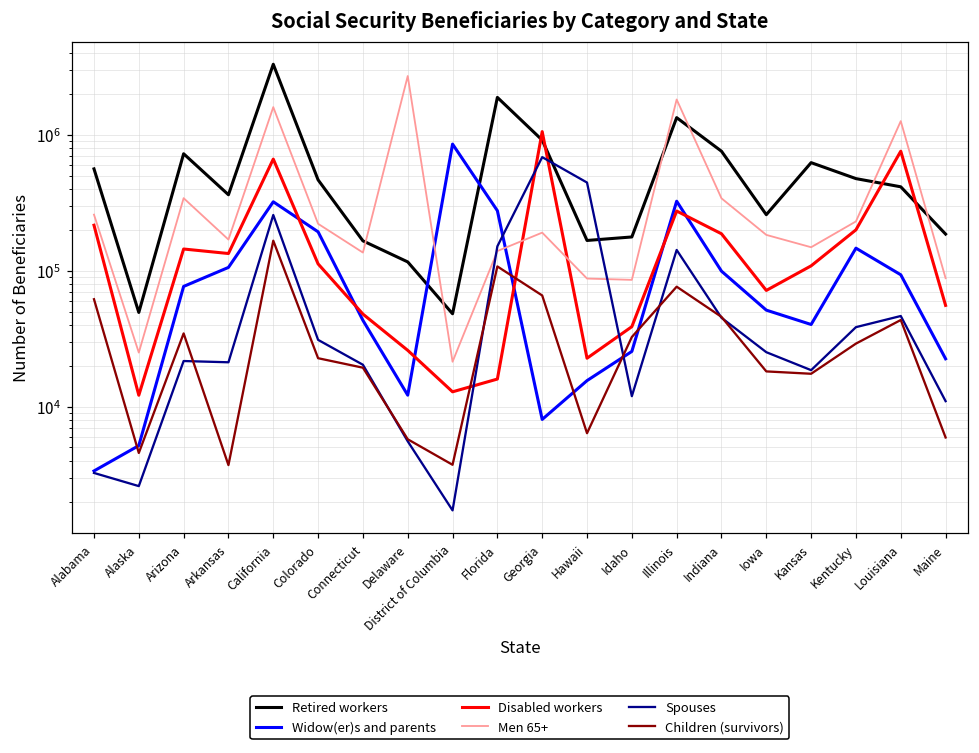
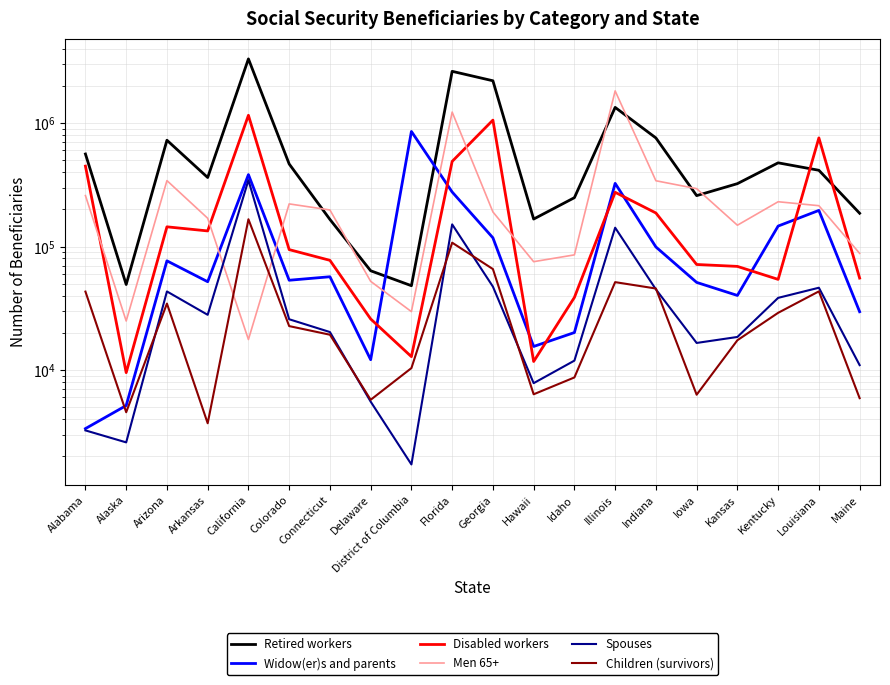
  {
    "Retired workers": {
      "Alabama": 600000,
      "Alaska": 49000,
      "Arizona": 700000,
      "Arkansas": 360000,
      "California": 3300000,
      "Colorado": 470000,
      "Connecticut": 170000,
-     "Delaware": 120000,
+     "Delaware": 60000,
      "District of Columbia": 48000,
-     "Florida": 1900000,
-     "Georgia": 900000,
+     "Florida": 2600000,
+     "Georgia": 2200000,
      "Hawaii": 170000,
-     "Idaho": 180000,
+     "Idaho": 250000,
      "Illinois": 1300000,
      "Indiana": 800000,
      "Iowa": 260000,
-     "Kansas": 600000,
+     "Kansas": 320000,
      "Kentucky": 480000,
      "Louisiana": 410000,
      "Maine": 190000
    },
    "Widow(er)s and parents": {
      "Alaska": 5200,
      "Arizona": 80000,
-     "Arkansas": 110000,
-     "California": 320000,
-     "Colorado": 190000,
-     "Connecticut": 43000,
+     "Arkansas": 52000,
+     "California": 380000,
+     "Colorado": 53000,
+     "Connecticut": 60000,
      "Delaware": 12000,
      "District of Columbia": 900000,
      "Florida": 280000,
-     "Georgia": 8000,
+     "Georgia": 120000,
      "Hawaii": 16000,
-     "Idaho": 25000,
+     "Idaho": 20000,
      "Illinois": 320000,
      "Indiana": 100000,
      "Iowa": 51000,
      "Kansas": 40000,
      "Kentucky": 150000,
-     "Louisiana": 90000,
-     "Maine": 22000
+     "Louisiana": 200000,
+     "Maine": 30000
    },
    "Disabled workers": {
-     "Alabama": 220000,
-     "Alaska": 12000,
+     "Alabama": 450000,
+     "Alaska": 10000,
      "Arizona": 140000,
      "Arkansas": 130000,
-     "California": 700000,
-     "Colorado": 110000,
-     "Connecticut": 48000,
+     "California": 1200000,
+     "Colorado": 90000,
+     "Connecticut": 80000,
      "Delaware": 26000,
      "District of Columbia": 13000,
-     "Florida": 16000,
+     "Florida": 490000,
      "Georgia": 1100000,
-     "Hawaii": 23000,
+     "Hawaii": 12000,
      "Idaho": 39000,
      "Illinois": 270000,
      "Indiana": 190000,
      "Iowa": 70000,
-     "Kansas": 110000,
-     "Kentucky": 200000,
+     "Kansas": 70000,
+     "Kentucky": 50000,
      "Louisiana": 800000,
      "Maine": 60000
    },
    "Men 65+": {
      "Alabama": 260000,
      "Alaska": 25000,
      "Arizona": 340000,
      "Arkansas": 170000,
-     "California": 1600000,
+     "California": 18000,
      "Colorado": 220000,
-     "Connecticut": 140000,
-     "Delaware": 2700000,
-     "District of Columbia": 21000,
-     "Florida": 140000,
+     "Connecticut": 200000,
+     "Delaware": 52000,
+     "District of Columbia": 30000,
+     "Florida": 1200000,
      "Georgia": 190000,
-     "Hawaii": 90000,
+     "Hawaii": 80000,
      "Idaho": 90000,
      "Illinois": 1800000,
      "Indiana": 340000,
-     "Iowa": 180000,
+     "Iowa": 290000,
      "Kansas": 150000,
      "Kentucky": 230000,
-     "Louisiana": 1300000,
+     "Louisiana": 210000,
      "Maine": 90000
    },
    "Spouses": {
      "Alaska": 2600,
-     "Arizona": 22000,
-     "Arkansas": 21000,
-     "California": 260000,
-     "Colorado": 31000,
+     "Arizona": 43000,
+     "Arkansas": 28000,
+     "California": 340000,
+     "Colorado": 26000,
      "Connecticut": 20000,
      "District of Columbia": 1700,
      "Florida": 150000,
-     "Georgia": 700000,
-     "Hawaii": 440000,
+     "Georgia": 47000,
+     "Hawaii": 8000,
      "Idaho": 12000,
      "Illinois": 140000,
-     "Iowa": 25000,
+     "Iowa": 17000,
      "Kansas": 19000,
      "Kentucky": 38000,
      "Louisiana": 46000,
      "Maine": 11000
    },
    "Children (survivors)": {
-     "Alabama": 60000,
+     "Alabama": 43000,
      "Alaska": 4600,
      "Arizona": 35000,
      "Arkansas": 3700,
      "California": 170000,
      "Colorado": 23000,
      "Connecticut": 19000,
-     "District of Columbia": 3700,
+     "District of Columbia": 10000,
      "Florida": 110000,
      "Georgia": 70000,
      "Hawaii": 6000,
-     "Idaho": 33000,
-     "Illinois": 80000,
-     "Iowa": 18000,
+     "Idaho": 9000,
+     "Illinois": 51000,
+     "Iowa": 6000,
      "Kansas": 17000,
      "Kentucky": 29000,
      "Louisiana": 43000,
      "Maine": 6000
    }
  }
